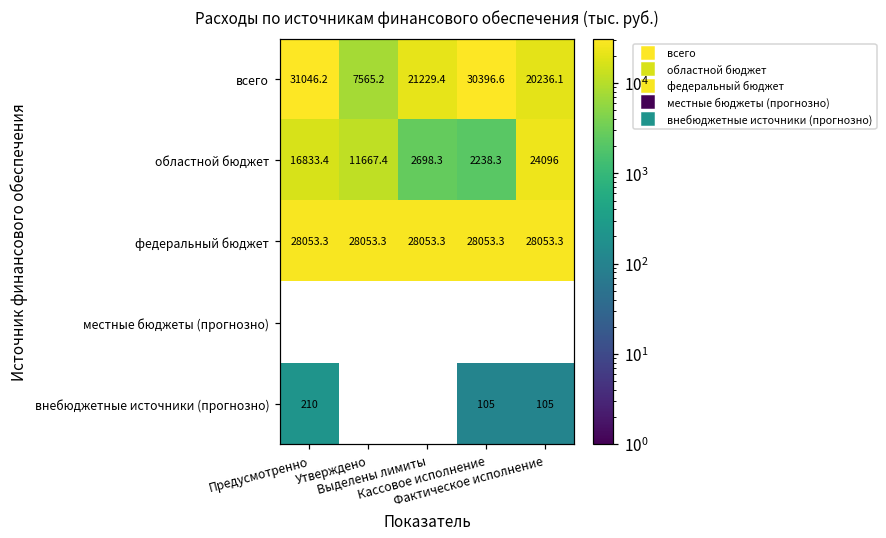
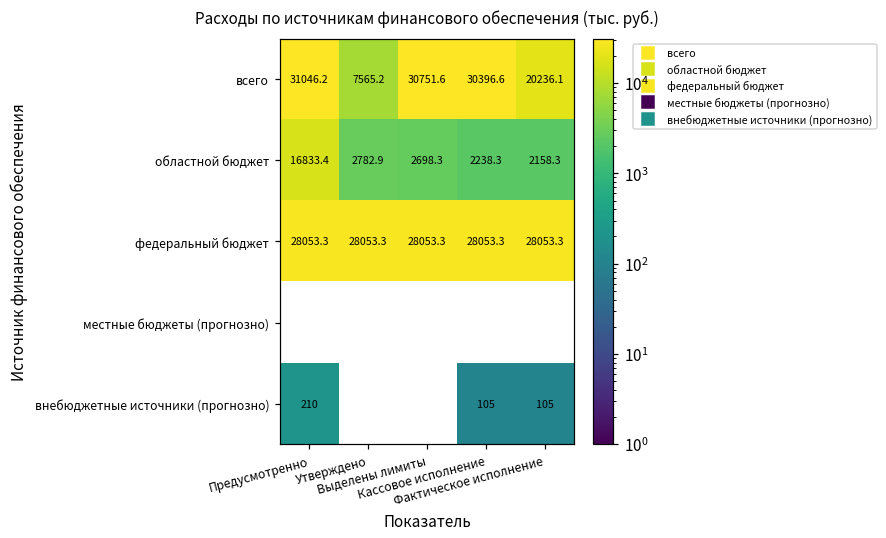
  {
    "всего": {
      "Предусмотренно": 31046.2,
      "Утверждено": 7565.2,
-     "Выделены лимиты": 21229.4,
+     "Выделены лимиты": 30751.6,
      "Кассовое исполнение": 30396.6,
      "Фактическое исполнение": 20236.1
    },
    "областной бюджет": {
      "Предусмотренно": 16833.4,
-     "Утверждено": 11667.4,
+     "Утверждено": 2782.9,
      "Выделены лимиты": 2698.3,
      "Кассовое исполнение": 2238.3,
-     "Фактическое исполнение": 24096
+     "Фактическое исполнение": 2158.3
    },
    "федеральный бюджет": {
      "Предусмотренно": 28053.3,
      "Утверждено": 28053.3,
      "Выделены лимиты": 28053.3,
      "Кассовое исполнение": 28053.3,
      "Фактическое исполнение": 28053.3
    },
    "внебюджетные источники (прогнозно)": {
      "Предусмотренно": 210,
      "Кассовое исполнение": 105,
      "Фактическое исполнение": 105
    }
  }
